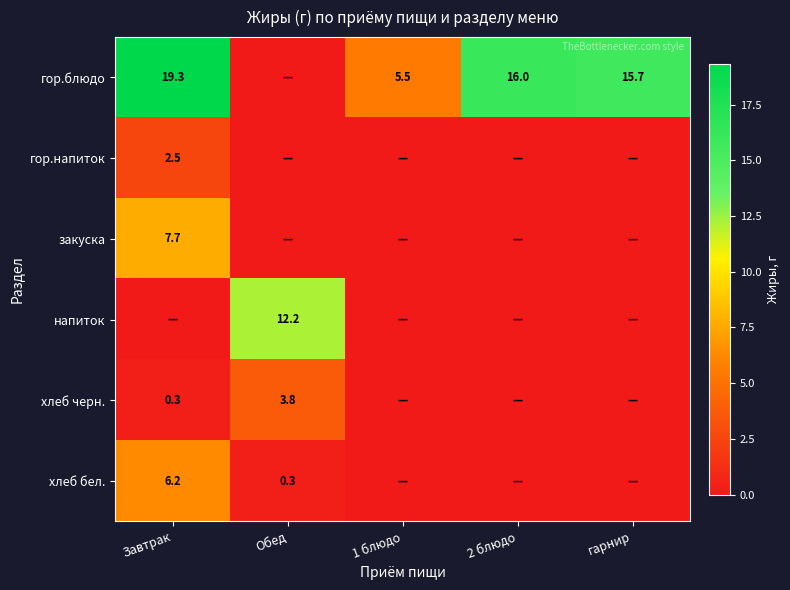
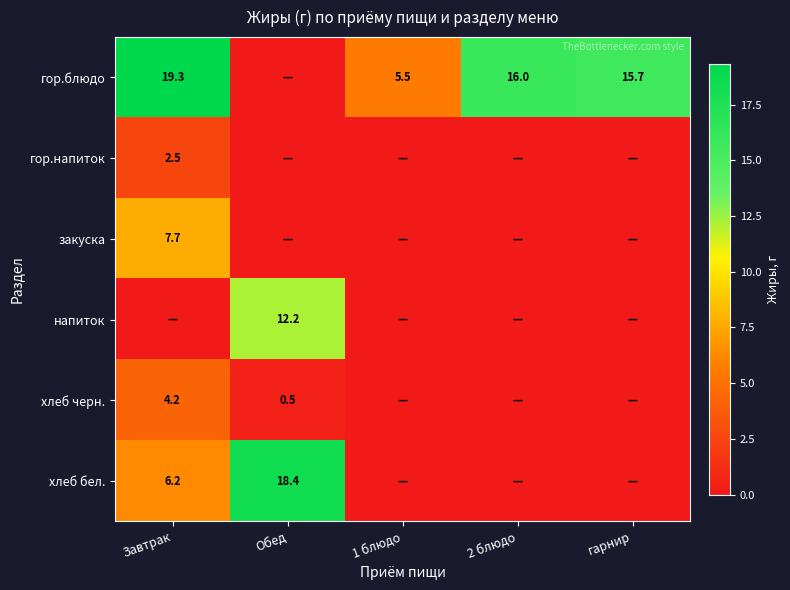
  {
    "гор.блюдо": {
      "Завтрак": 19.3,
      "1 блюдо": 5.5,
      "2 блюдо": 16.0
    },
    "гор.напиток": {
      "Завтрак": 2.5
    },
    "закуска": {
      "Завтрак": 7.7
    },
    "напиток": {
      "Обед": 12.2
    },
    "хлеб черн.": {
-     "Завтрак": 0.3,
-     "Обед": 3.8
+     "Завтрак": 4.2,
+     "Обед": 0.5
    },
    "хлеб бел.": {
      "Завтрак": 6.2,
-     "Обед": 0.3
+     "Обед": 18.4
    }
  }
